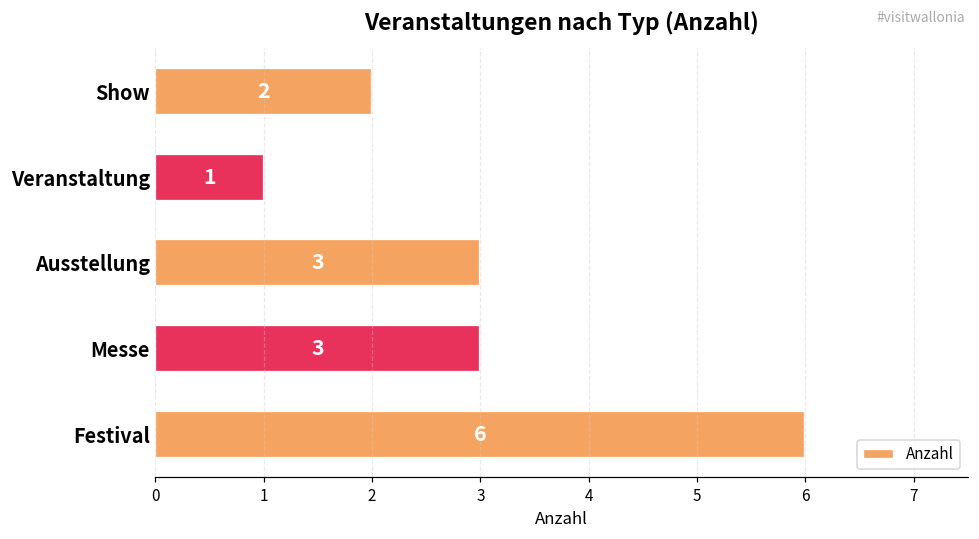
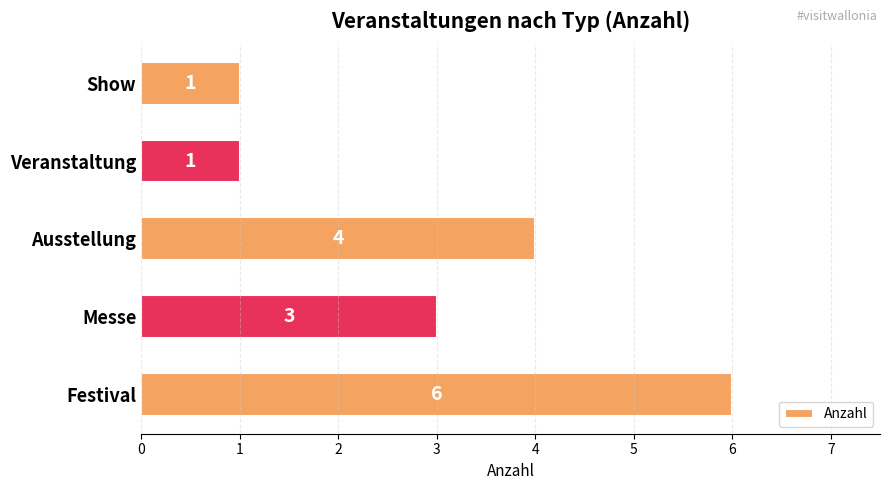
  {
-   "Show": 2,
+   "Show": 1,
    "Veranstaltung": 1,
-   "Ausstellung": 3,
+   "Ausstellung": 4,
    "Messe": 3,
    "Festival": 6
  }
